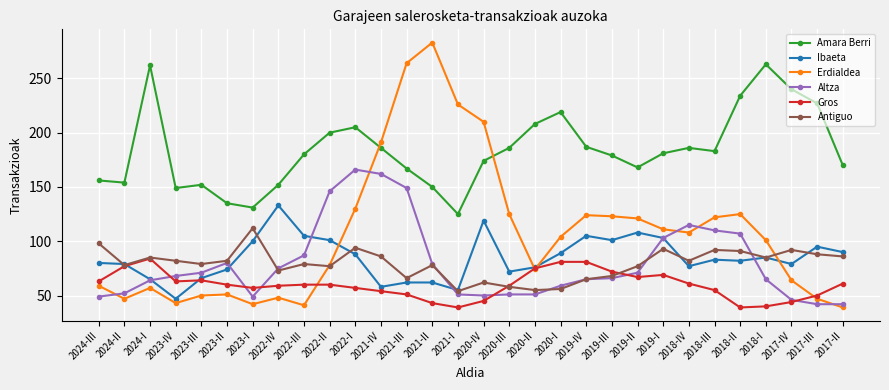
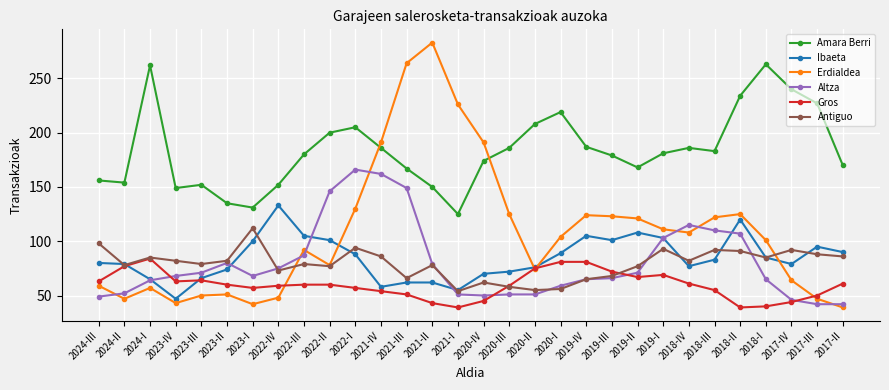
  {
    "Amara Berri": {
      "2024-III": 156,
      "2024-II": 154,
      "2024-I": 262,
      "2023-IV": 149,
      "2023-III": 152,
      "2023-II": 135,
      "2023-I": 131,
      "2022-IV": 152,
      "2022-III": 180,
      "2022-II": 200,
      "2022-I": 205,
      "2021-IV": 186,
      "2021-III": 167,
      "2021-II": 150,
      "2021-I": 125,
      "2020-IV": 174,
      "2020-III": 186,
      "2020-II": 208,
      "2020-I": 219,
      "2019-IV": 187,
      "2019-III": 179,
      "2019-II": 168,
      "2019-I": 181,
      "2018-IV": 186,
      "2018-III": 183,
      "2018-II": 234,
      "2018-I": 263,
      "2017-II": 170
    },
    "Ibaeta": {
      "2024-III": 80,
      "2023-IV": 47,
      "2023-II": 74,
      "2023-I": 100,
      "2022-IV": 133,
      "2022-III": 105,
      "2022-II": 101,
      "2022-I": 88,
      "2021-IV": 58,
      "2021-III": 62,
      "2021-II": 62,
-     "2020-IV": 119,
+     "2020-IV": 70,
      "2020-III": 72,
      "2020-I": 89,
      "2019-IV": 105,
      "2019-III": 101,
      "2019-II": 108,
      "2018-IV": 77,
      "2018-III": 83,
-     "2018-II": 82,
+     "2018-II": 120,
      "2017-IV": 79,
      "2017-III": 95,
      "2017-II": 90
    },
    "Erdialdea": {
      "2024-III": 59,
      "2024-II": 47,
      "2024-I": 57,
      "2023-IV": 43,
      "2023-III": 50,
      "2023-II": 51,
      "2023-I": 42,
      "2022-IV": 48,
-     "2022-III": 41,
+     "2022-III": 92,
      "2022-I": 130,
      "2021-IV": 191,
      "2021-III": 264,
      "2021-II": 283,
      "2021-I": 226,
-     "2020-IV": 210,
+     "2020-IV": 191,
      "2020-III": 125,
      "2020-I": 104,
      "2019-IV": 124,
      "2019-III": 123,
      "2019-II": 121,
      "2019-I": 111,
      "2018-IV": 108,
      "2018-III": 122,
      "2018-II": 125,
      "2018-I": 101,
      "2017-IV": 64,
      "2017-III": 47,
      "2017-II": 39
    },
    "Altza": {
      "2024-III": 49,
      "2024-II": 52,
      "2023-IV": 68,
      "2023-III": 71,
-     "2023-I": 49,
+     "2023-I": 68,
      "2022-III": 87,
      "2022-II": 146,
      "2022-I": 166,
      "2021-IV": 162,
      "2021-III": 149,
      "2021-I": 51,
      "2020-IV": 50,
      "2020-III": 51,
      "2020-II": 51,
      "2020-I": 59,
      "2019-II": 71,
      "2018-IV": 115,
      "2018-III": 110,
      "2018-II": 107,
      "2018-I": 65,
      "2017-III": 42,
      "2017-II": 42
    },
    "Gros": {
      "2024-III": 63,
      "2023-IV": 63,
      "2023-II": 60,
      "2023-I": 57,
      "2022-IV": 59,
      "2022-III": 60,
      "2022-II": 60,
      "2022-I": 57,
      "2021-IV": 54,
      "2021-III": 51,
      "2021-II": 43,
      "2021-I": 39,
      "2020-IV": 45,
      "2020-I": 81,
      "2019-IV": 81,
      "2019-III": 72,
      "2019-II": 67,
      "2019-I": 69,
      "2018-IV": 61,
      "2018-III": 55,
      "2018-II": 39,
      "2018-I": 40,
      "2017-III": 50,
      "2017-II": 61
    },
    "Antiguo": {
      "2024-III": 98,
      "2023-IV": 82,
      "2023-III": 79,
      "2023-I": 112,
      "2022-III": 79,
      "2022-I": 94,
      "2021-IV": 86,
      "2021-III": 66,
      "2020-IV": 62,
      "2020-II": 55,
      "2020-I": 56,
      "2019-II": 77,
      "2019-I": 93,
      "2018-IV": 82,
      "2018-III": 92,
      "2018-II": 91,
      "2017-IV": 92,
      "2017-III": 88,
      "2017-II": 86
    }
  }
